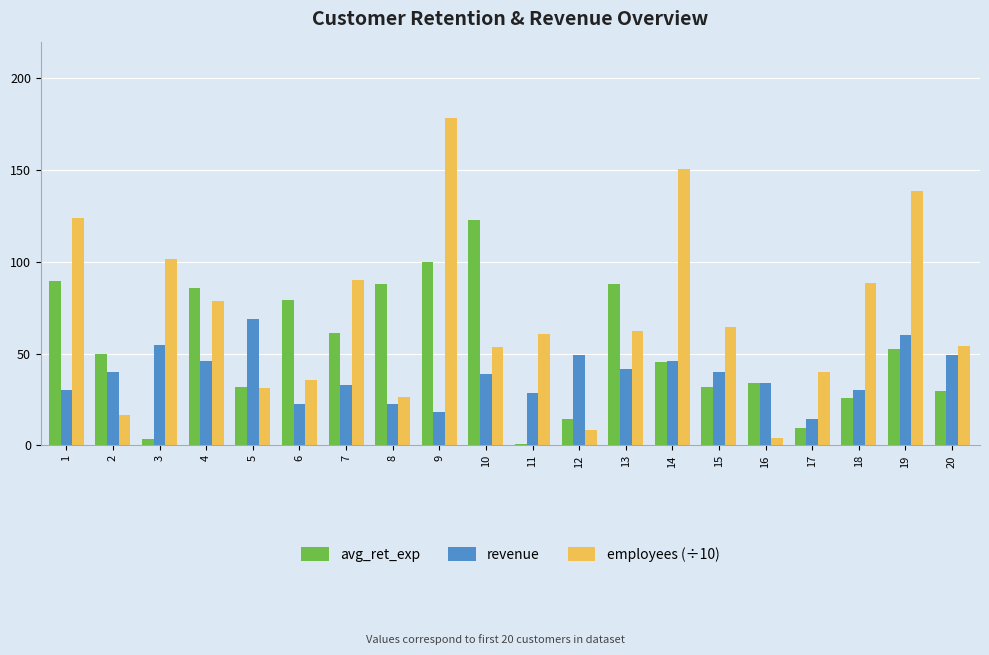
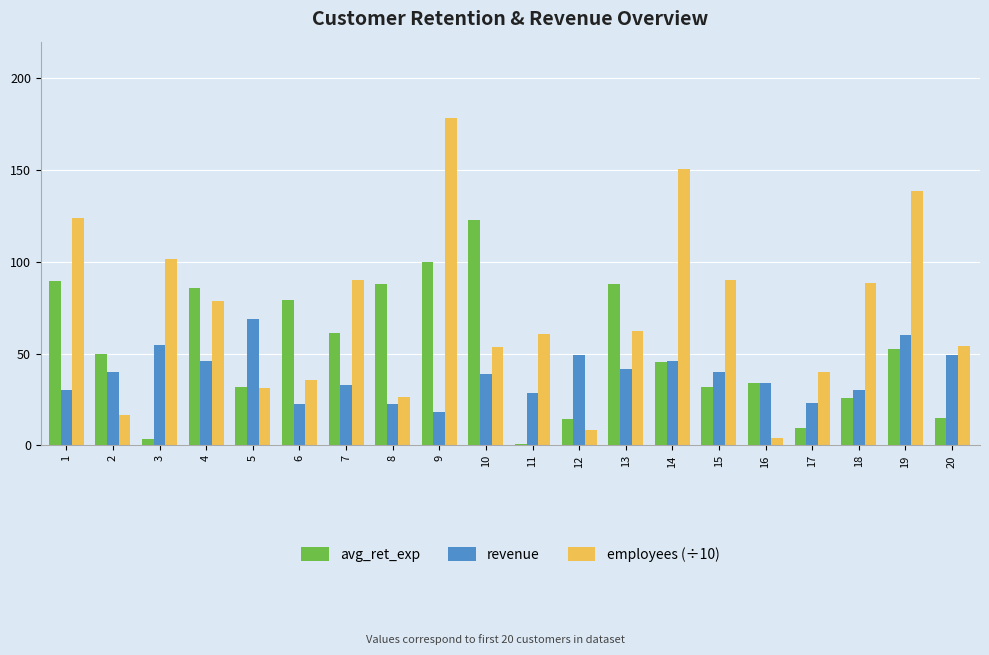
  {
    "avg_ret_exp": {
      "1": 90,
      "2": 50,
      "3": 3,
      "4": 86,
      "5": 32,
      "6": 79,
      "7": 61,
      "8": 88,
      "9": 100,
      "10": 123,
      "12": 14,
      "13": 88,
      "14": 46,
      "15": 32,
      "16": 34,
      "17": 10,
      "18": 26,
      "19": 53,
-     "20": 30
+     "20": 15
    },
    "revenue": {
      "1": 30,
      "2": 40,
      "3": 55,
      "4": 46,
      "5": 69,
      "6": 23,
      "7": 33,
      "8": 22,
      "9": 18,
      "10": 39,
      "11": 29,
      "12": 49,
      "13": 42,
      "14": 46,
      "15": 40,
      "16": 34,
-     "17": 15,
+     "17": 23,
      "18": 30,
      "19": 60,
      "20": 49
    },
    "employees (÷10)": {
      "1": 124,
      "2": 17,
      "3": 102,
      "4": 79,
      "5": 31,
      "6": 36,
      "7": 90,
      "8": 26,
      "9": 178,
      "10": 54,
      "11": 61,
      "12": 9,
      "13": 63,
      "14": 151,
-     "15": 64,
+     "15": 90,
      "16": 4,
      "17": 40,
      "18": 89,
      "19": 139,
      "20": 54
    }
  }
